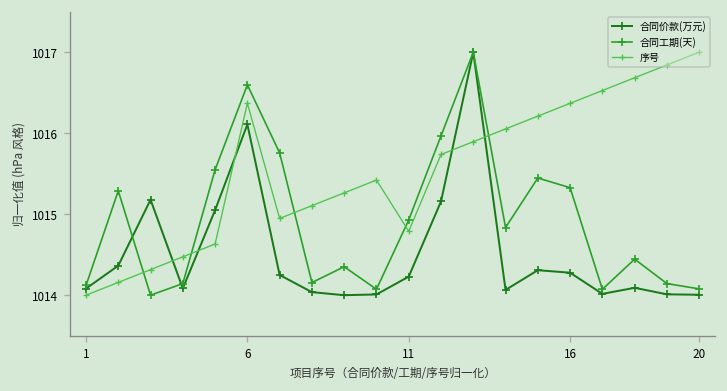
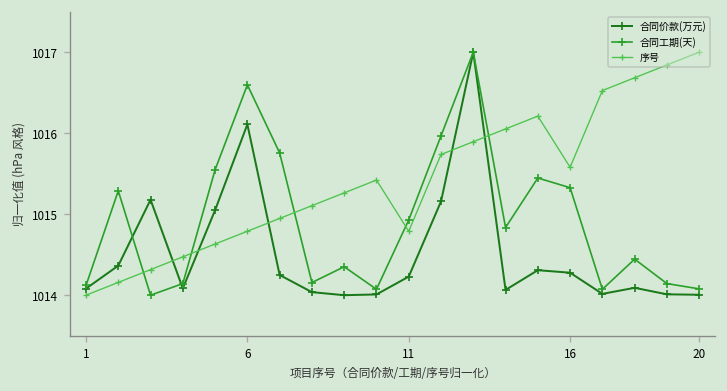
  {
    "序号": {
      "1": 1014.0,
-     "6": 1016.4,
+     "6": 1014.8,
      "11": 1014.8,
-     "16": 1016.4
+     "16": 1015.6
    }
  }
